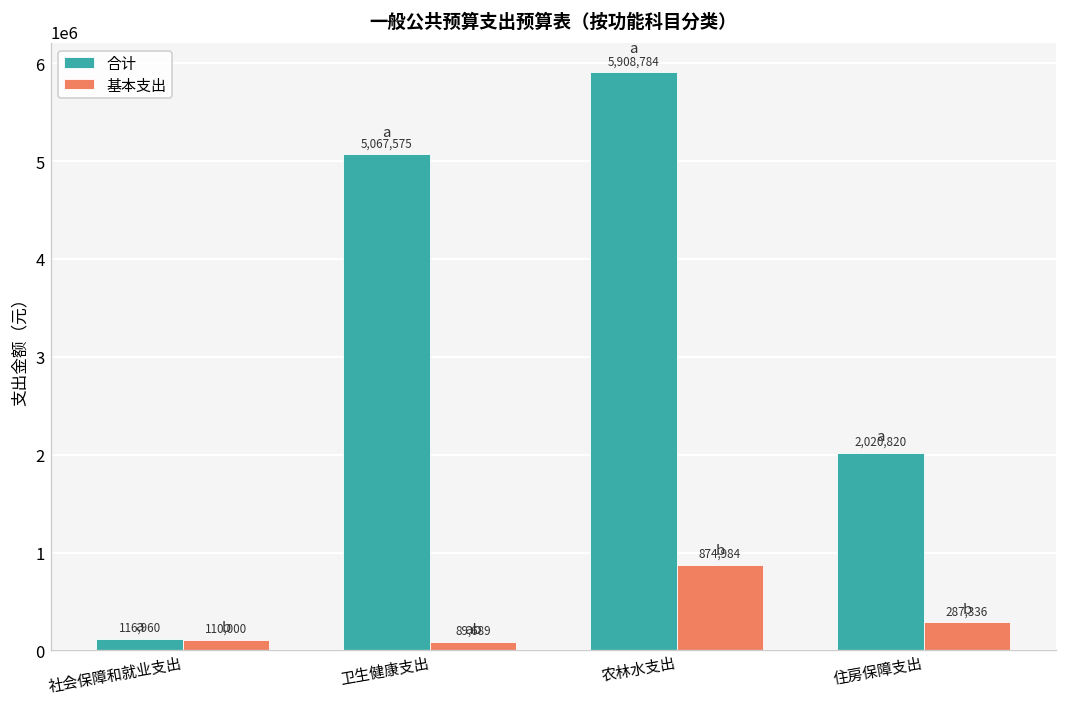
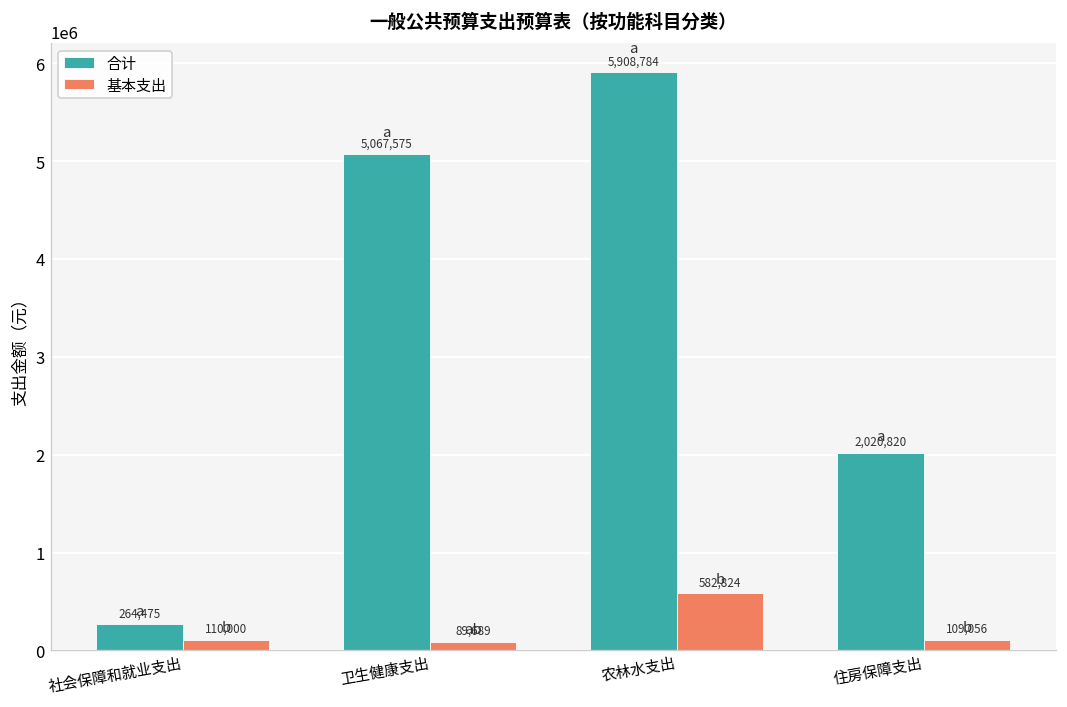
  {
    "合计": {
-     "社会保障和就业支出": "116,960",
+     "社会保障和就业支出": "264,475",
      "卫生健康支出": "5,067,575",
      "农林水支出": "5,908,784",
      "住房保障支出": "2,020,820"
    },
    "基本支出": {
-     "农林水支出": "874,984",
-     "住房保障支出": "287,336"
+     "农林水支出": "582,824",
+     "住房保障支出": "109,056"
    }
  }
